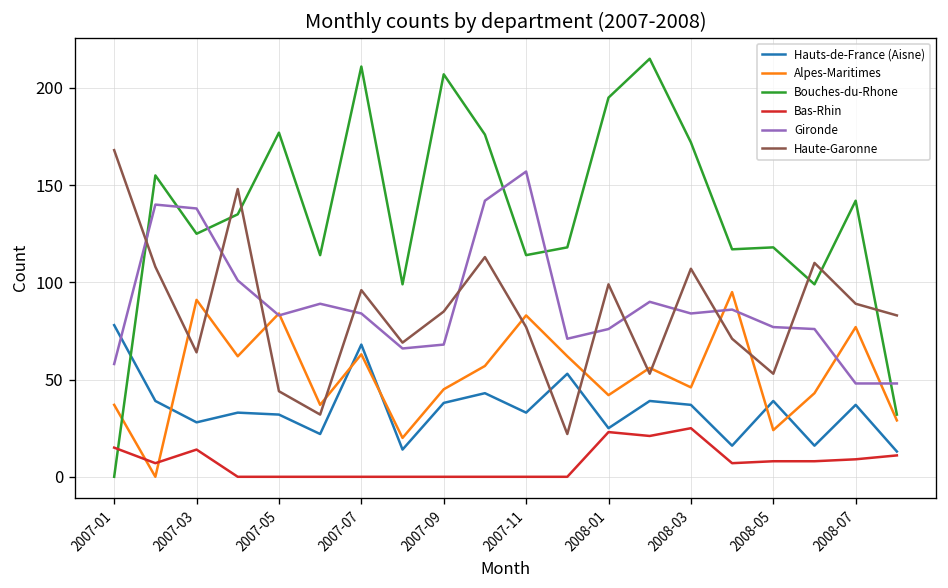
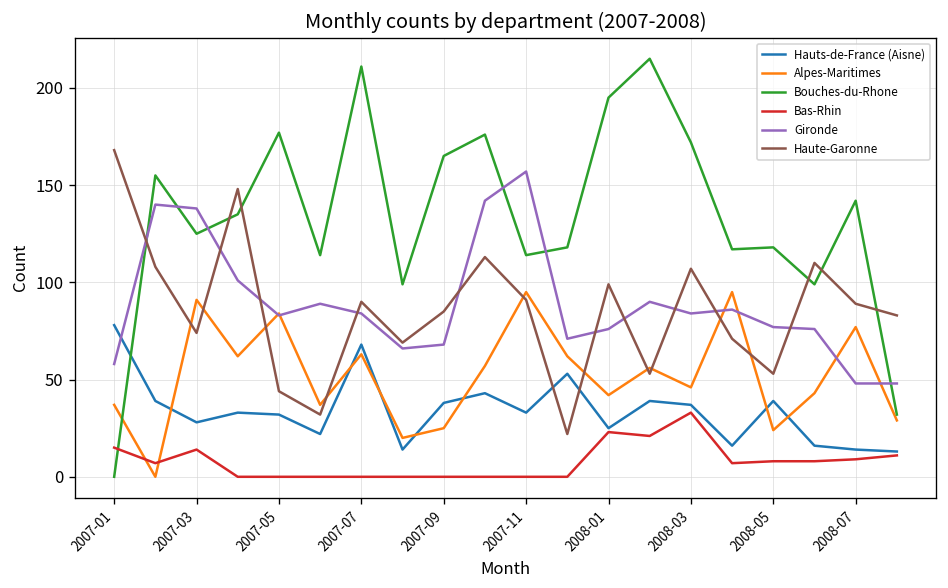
  {
    "Hauts-de-France (Aisne)": {
      "2007-01": 78,
      "2007-03": 28,
      "2007-05": 32,
      "2007-07": 68,
      "2007-09": 38,
      "2007-11": 33,
      "2008-01": 25,
      "2008-03": 37,
      "2008-05": 39,
-     "2008-07": 37
+     "2008-07": 14
    },
    "Alpes-Maritimes": {
      "2007-01": 37,
      "2007-03": 91,
      "2007-07": 63,
-     "2007-09": 45,
-     "2007-11": 83,
+     "2007-09": 25,
+     "2007-11": 95,
      "2008-01": 42,
      "2008-03": 46,
      "2008-05": 24,
      "2008-07": 77
    },
    "Bouches-du-Rhone": {
      "2007-01": 0,
      "2007-03": 125,
      "2007-05": 177,
      "2007-07": 211,
-     "2007-09": 207,
+     "2007-09": 165,
      "2007-11": 114,
      "2008-01": 195,
      "2008-03": 172,
      "2008-05": 118,
      "2008-07": 142
    },
    "Bas-Rhin": {
      "2007-01": 15,
      "2007-03": 14,
      "2007-05": 0,
      "2007-07": 0,
      "2007-09": 0,
      "2007-11": 0,
      "2008-01": 23,
-     "2008-03": 25,
+     "2008-03": 33,
      "2008-05": 8,
      "2008-07": 9
    },
    "Gironde": {
      "2007-01": 58,
      "2007-03": 138,
      "2007-07": 84,
      "2007-09": 68,
      "2007-11": 157,
      "2008-01": 76,
      "2008-03": 84,
      "2008-05": 77,
      "2008-07": 48
    },
    "Haute-Garonne": {
      "2007-01": 168,
-     "2007-03": 64,
+     "2007-03": 74,
      "2007-05": 44,
-     "2007-07": 96,
+     "2007-07": 90,
      "2007-09": 85,
-     "2007-11": 77,
+     "2007-11": 91,
      "2008-01": 99,
      "2008-03": 107,
      "2008-05": 53,
      "2008-07": 89
    }
  }
